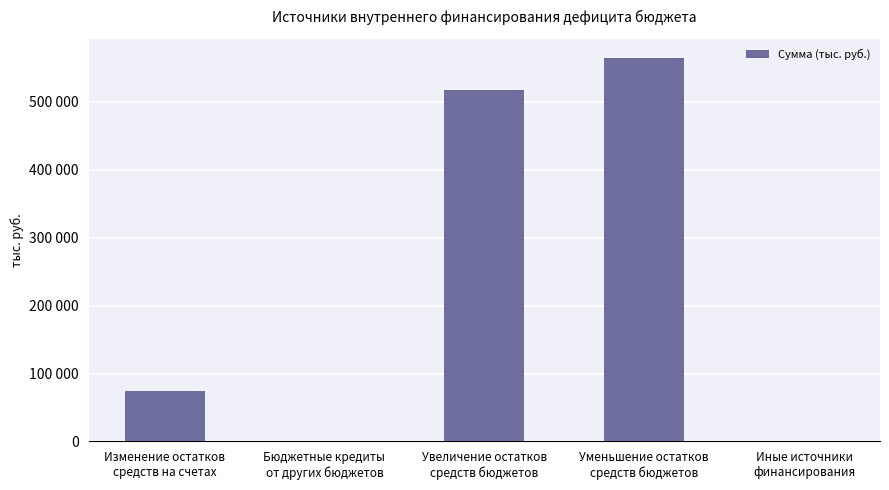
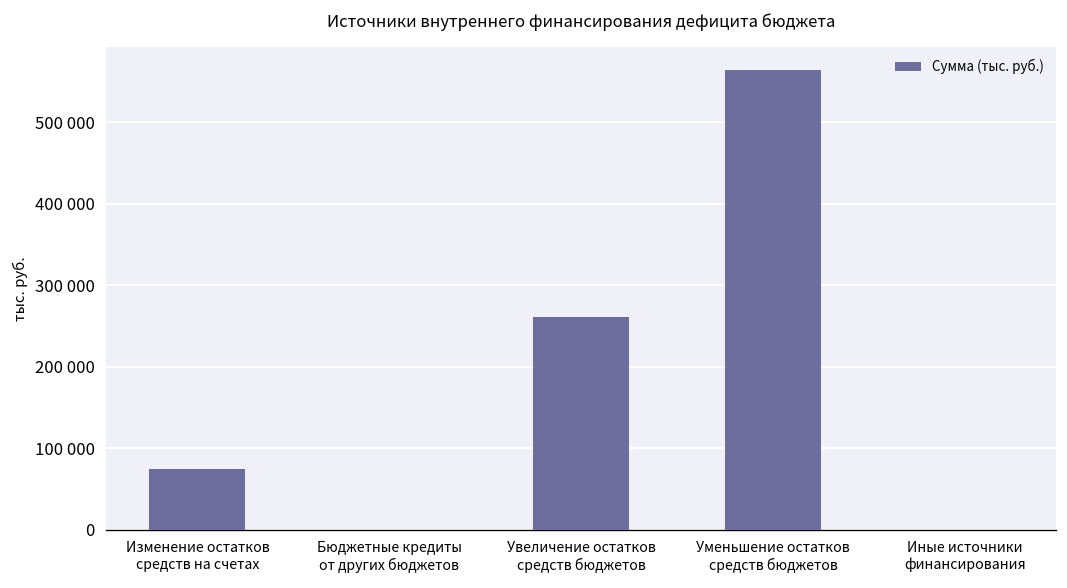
  {
    "Изменение остатков средств на счетах": 70000,
    "Бюджетные кредиты от других бюджетов": 0,
-   "Увеличение остатков средств бюджетов": 520000,
+   "Увеличение остатков средств бюджетов": 260000,
    "Уменьшение остатков средств бюджетов": 560000,
    "Иные источники финансирования": 0
  }
